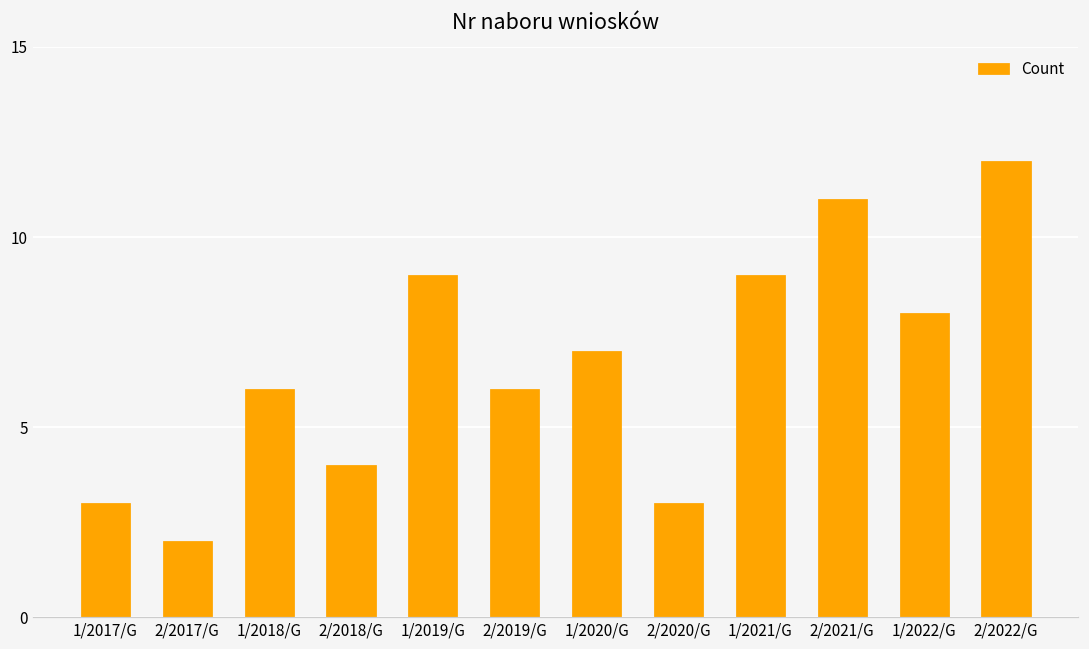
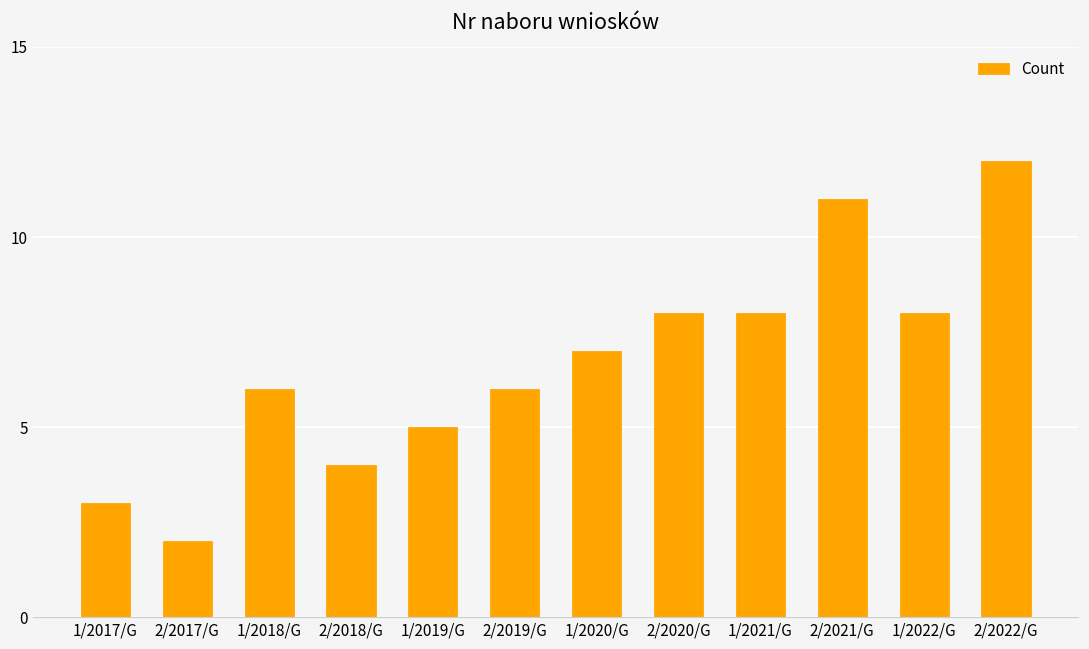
  {
    "1/2017/G": 3,
    "2/2017/G": 2,
    "1/2018/G": 6,
    "2/2018/G": 4,
-   "1/2019/G": 9,
+   "1/2019/G": 5,
    "2/2019/G": 6,
    "1/2020/G": 7,
-   "2/2020/G": 3,
-   "1/2021/G": 9,
+   "2/2020/G": 8,
+   "1/2021/G": 8,
    "2/2021/G": 11,
    "1/2022/G": 8,
    "2/2022/G": 12
  }
